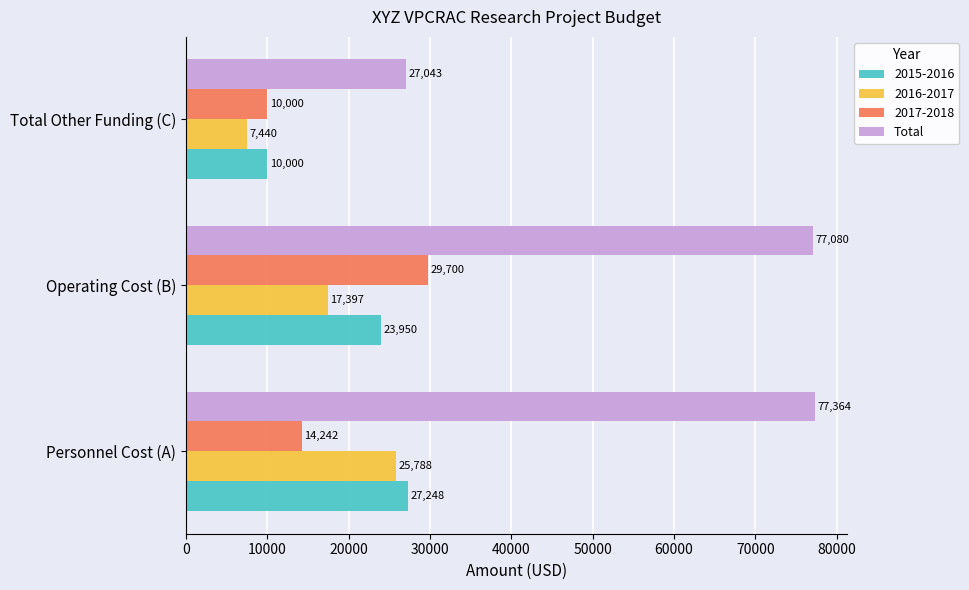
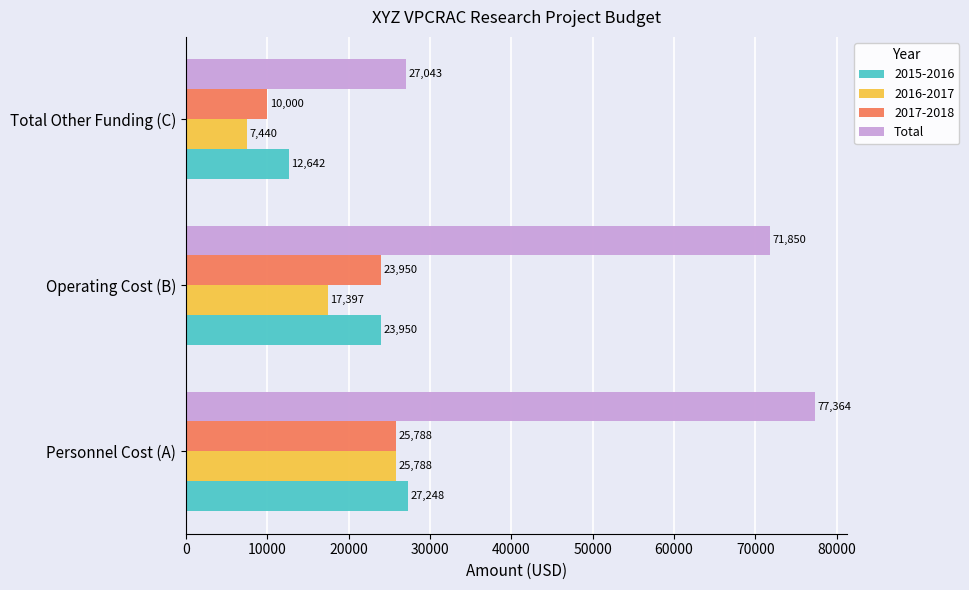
  {
    "2015-2016": {
-     "Total Other Funding (C)": "10,000",
+     "Total Other Funding (C)": "12,642",
      "Operating Cost (B)": "23,950",
      "Personnel Cost (A)": "27,248"
    },
    "2016-2017": {
      "Total Other Funding (C)": "7,440",
      "Operating Cost (B)": "17,397",
      "Personnel Cost (A)": "25,788"
    },
    "2017-2018": {
      "Total Other Funding (C)": "10,000",
-     "Operating Cost (B)": "29,700",
-     "Personnel Cost (A)": "14,242"
+     "Operating Cost (B)": "23,950",
+     "Personnel Cost (A)": "25,788"
    },
    "Total": {
      "Total Other Funding (C)": "27,043",
-     "Operating Cost (B)": "77,080",
+     "Operating Cost (B)": "71,850",
      "Personnel Cost (A)": "77,364"
    }
  }
